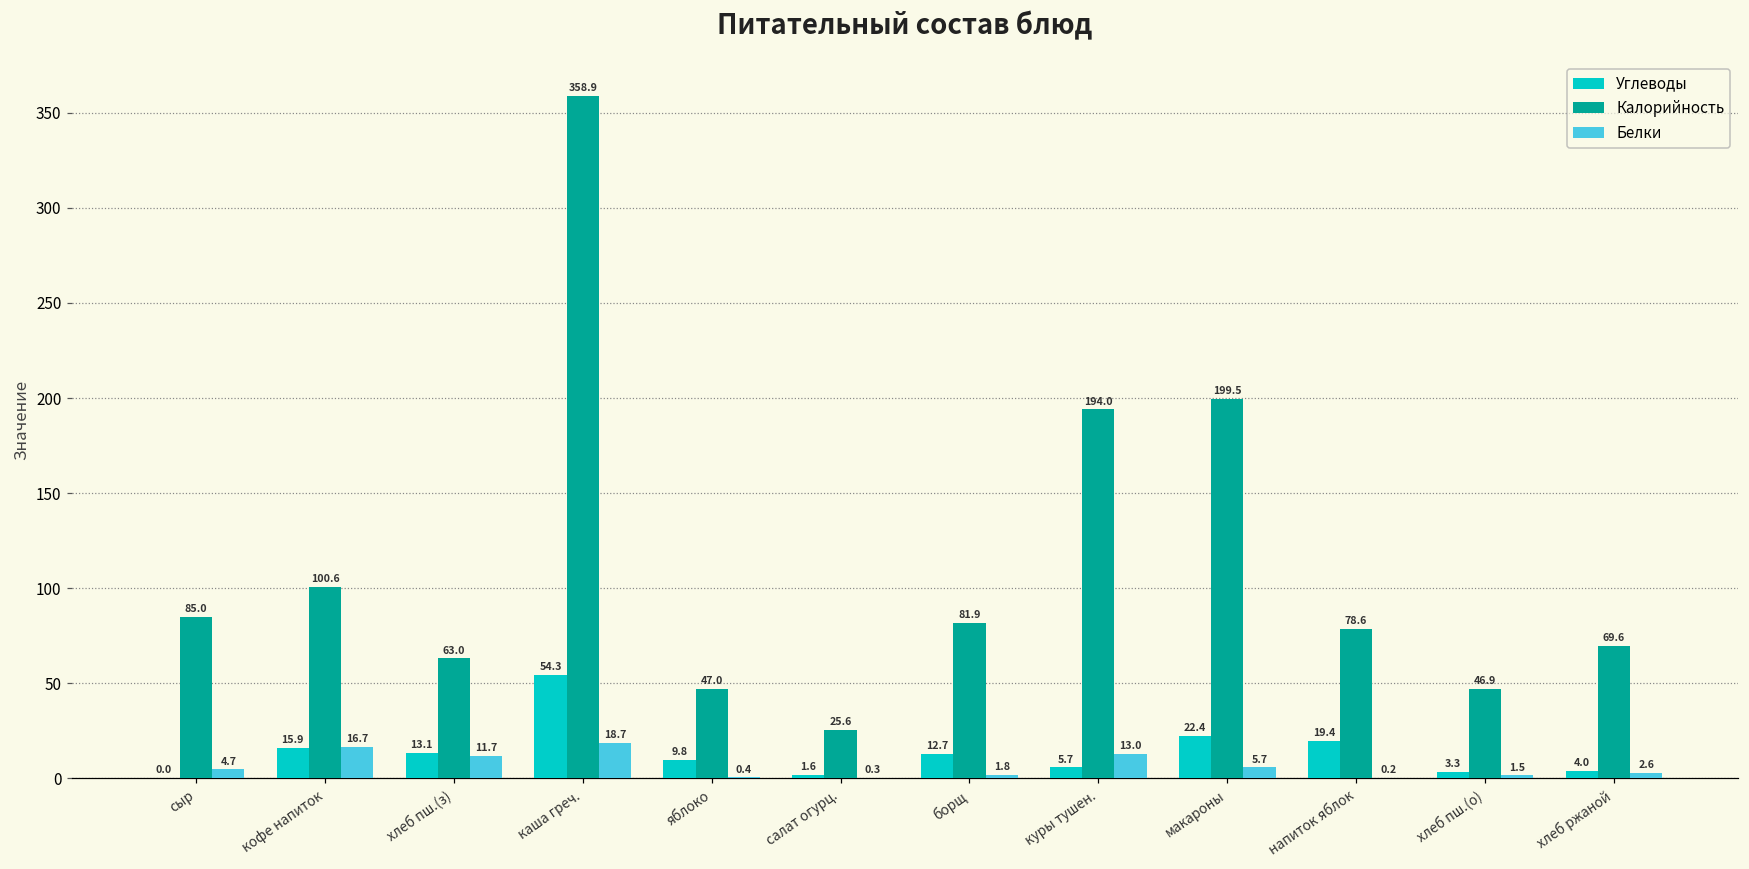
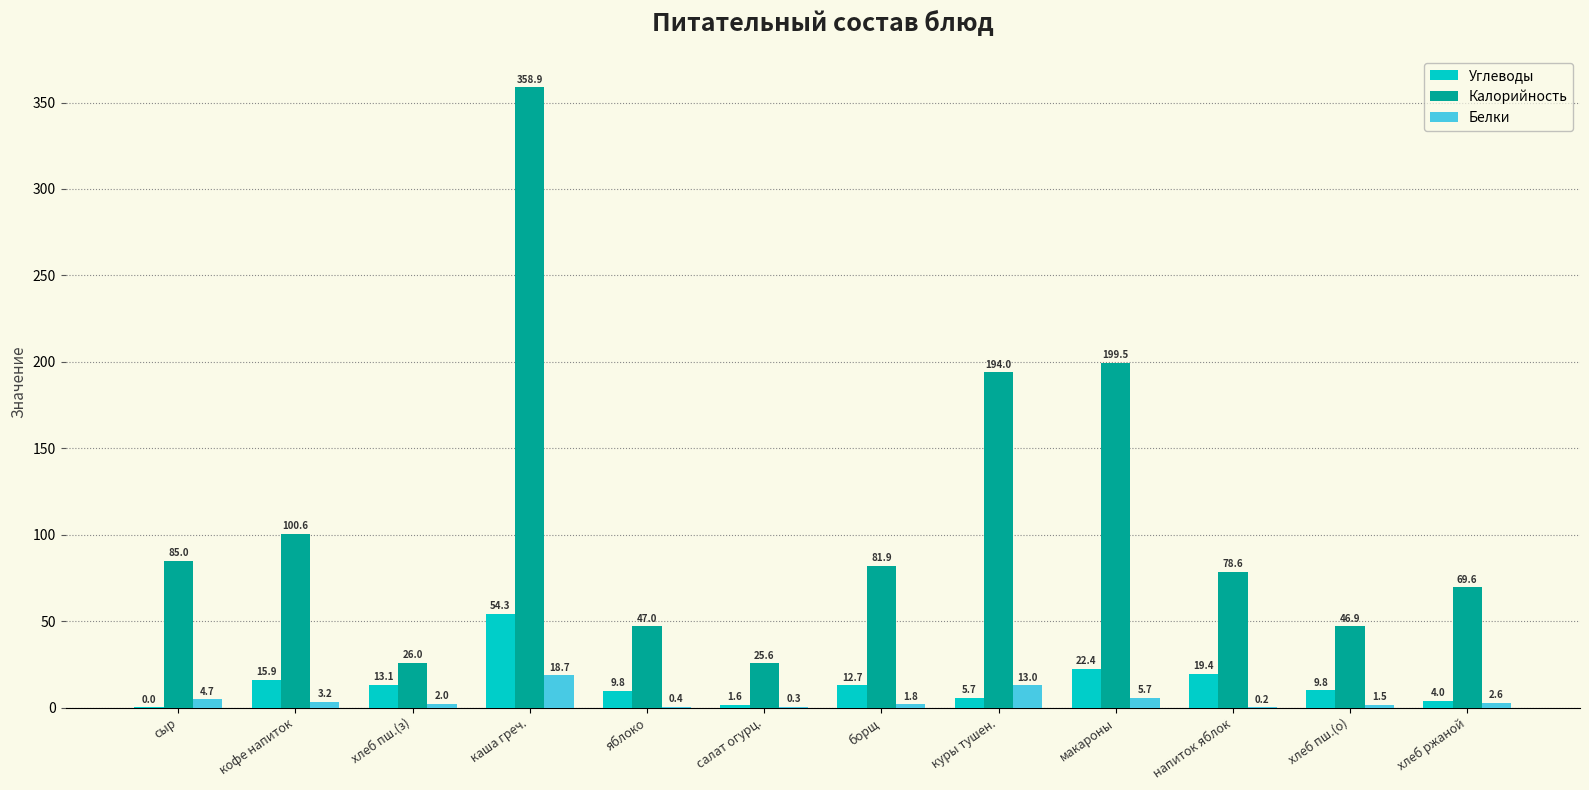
  {
    "Углеводы": {
      "сыр": 0.0,
      "кофе напиток": 15.9,
      "хлеб пш.(з)": 13.1,
      "каша греч.": 54.3,
      "яблоко": 9.8,
      "салат огурц.": 1.6,
      "борщ": 12.7,
      "куры тушен.": 5.7,
      "макароны": 22.4,
      "напиток яблок": 19.4,
-     "хлеб пш.(о)": 3.3,
+     "хлеб пш.(о)": 9.8,
      "хлеб ржаной": 4.0
    },
    "Калорийность": {
      "сыр": 85.0,
      "кофе напиток": 100.6,
-     "хлеб пш.(з)": 63.0,
+     "хлеб пш.(з)": 26.0,
      "каша греч.": 358.9,
      "яблоко": 47.0,
      "салат огурц.": 25.6,
      "борщ": 81.9,
      "куры тушен.": 194.0,
      "макароны": 199.5,
      "напиток яблок": 78.6,
      "хлеб пш.(о)": 46.9,
      "хлеб ржаной": 69.6
    },
    "Белки": {
      "сыр": 4.7,
-     "кофе напиток": 16.7,
-     "хлеб пш.(з)": 11.7,
+     "кофе напиток": 3.2,
+     "хлеб пш.(з)": 2.0,
      "каша греч.": 18.7,
      "яблоко": 0.4,
      "салат огурц.": 0.3,
      "борщ": 1.8,
      "куры тушен.": 13.0,
      "макароны": 5.7,
      "напиток яблок": 0.2,
      "хлеб пш.(о)": 1.5,
      "хлеб ржаной": 2.6
    }
  }
